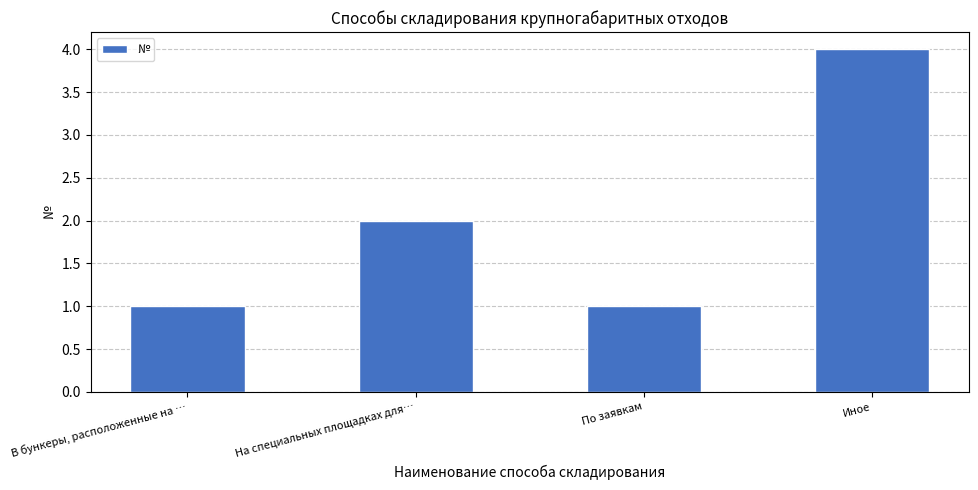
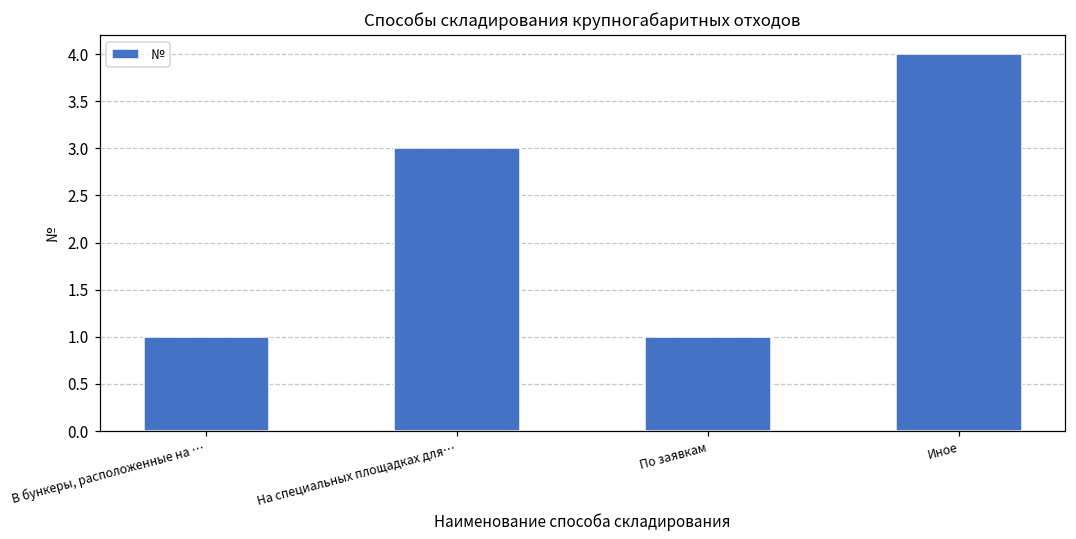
  {
    "В бункеры, расположенные на …": 1,
-   "На специальных площадках для…": 2,
+   "На специальных площадках для…": 3,
    "По заявкам": 1,
    "Иное": 4
  }
